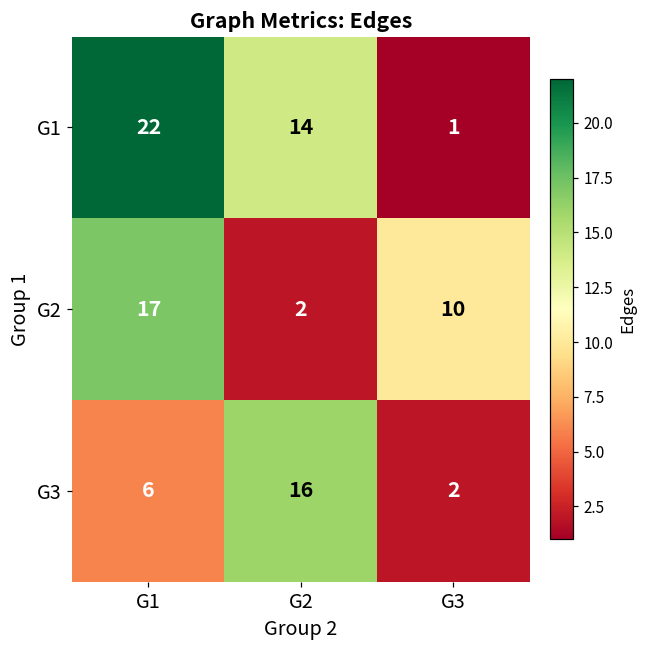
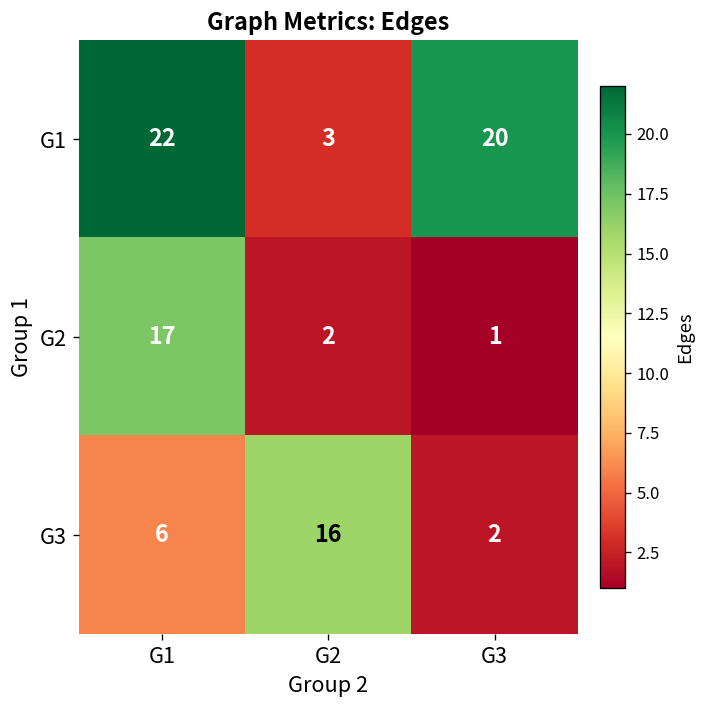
  {
    "G1": {
      "G1": 22,
-     "G2": 14,
-     "G3": 1
+     "G2": 3,
+     "G3": 20
    },
    "G2": {
      "G1": 17,
      "G2": 2,
-     "G3": 10
+     "G3": 1
    },
    "G3": {
      "G1": 6,
      "G2": 16,
      "G3": 2
    }
  }
